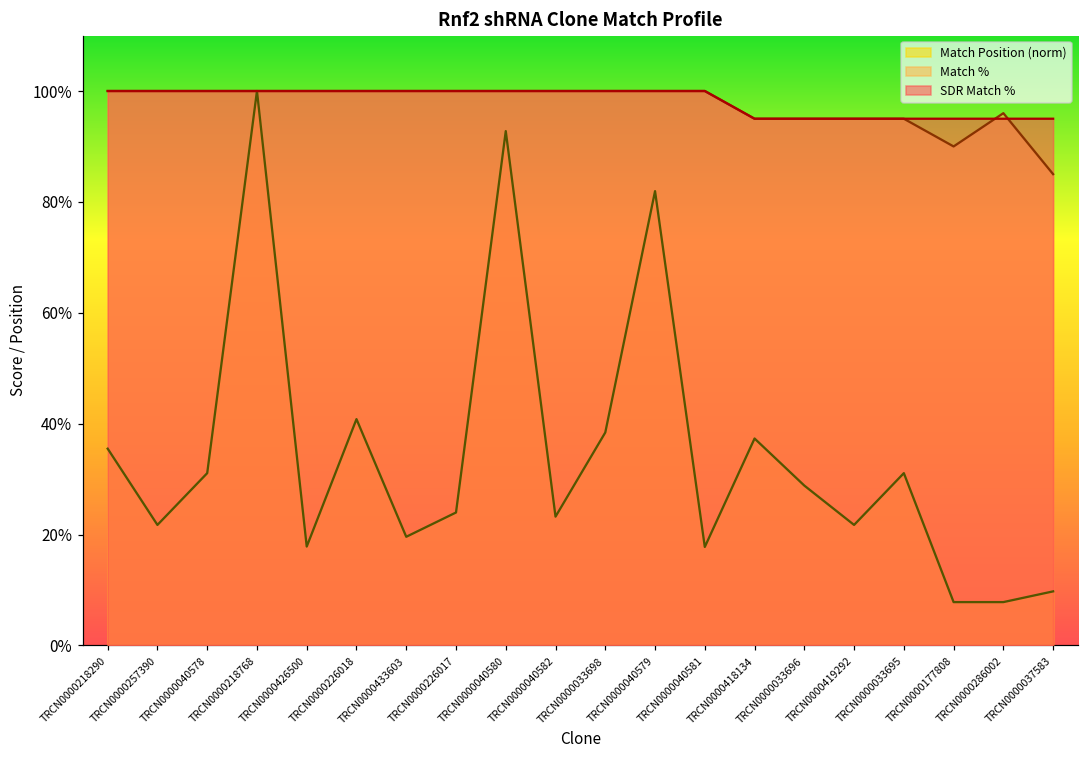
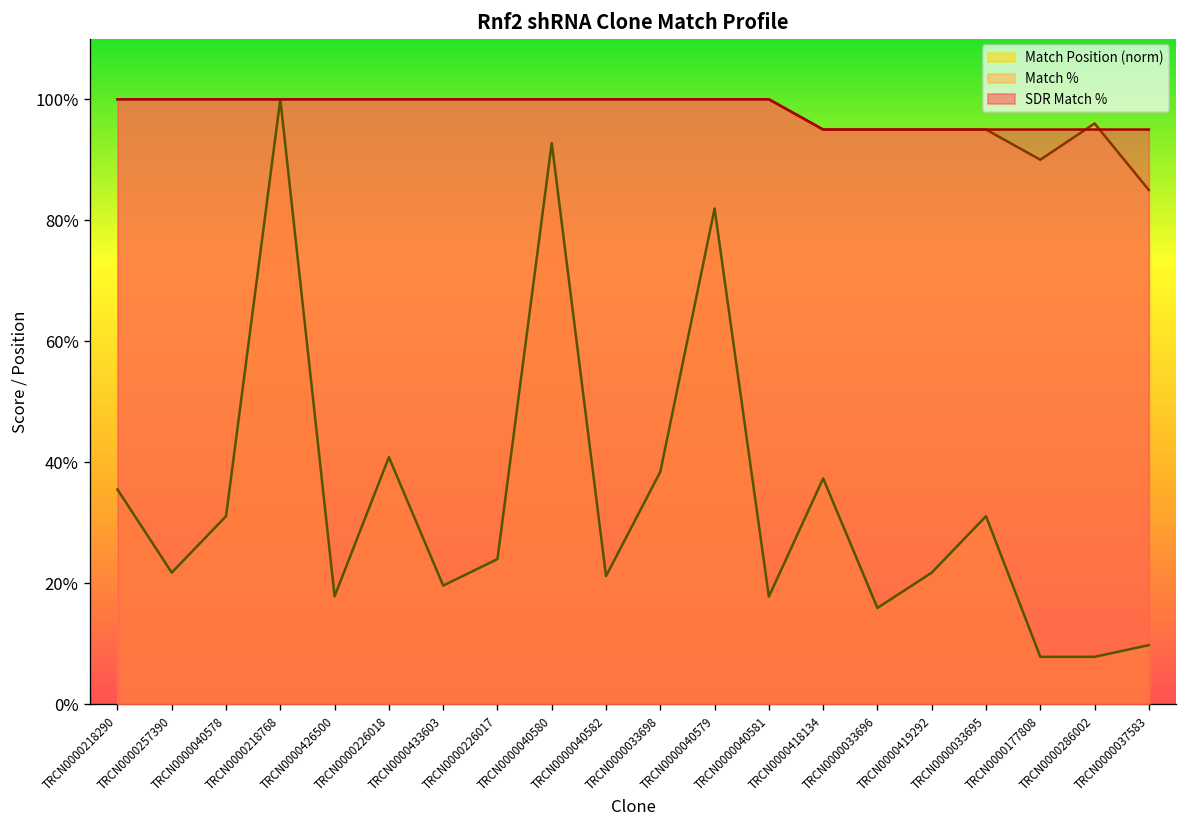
  {
    "Match Position (norm)": {
      "TRCN0000218290": "35%",
      "TRCN0000257390": "22%",
      "TRCN0000040578": "31%",
      "TRCN0000426500": "18%",
      "TRCN0000226018": "41%",
      "TRCN0000433603": "20%",
      "TRCN0000226017": "24%",
      "TRCN0000040580": "93%",
-     "TRCN0000040582": "23%",
+     "TRCN0000040582": "21%",
      "TRCN0000033698": "38%",
      "TRCN0000040579": "82%",
      "TRCN0000040581": "18%",
      "TRCN0000418134": "37%",
-     "TRCN0000033696": "29%",
+     "TRCN0000033696": "16%",
      "TRCN0000419292": "22%",
      "TRCN0000033695": "31%",
      "TRCN0000177808": "8%",
      "TRCN0000286002": "8%",
      "TRCN0000037583": "10%"
    },
    "Match %": {
      "TRCN0000177808": "90%",
      "TRCN0000286002": "96%",
      "TRCN0000037583": "85%"
    },
    "SDR Match %": {
      "TRCN0000177808": "95%",
      "TRCN0000286002": "95%",
      "TRCN0000037583": "95%"
    }
  }
